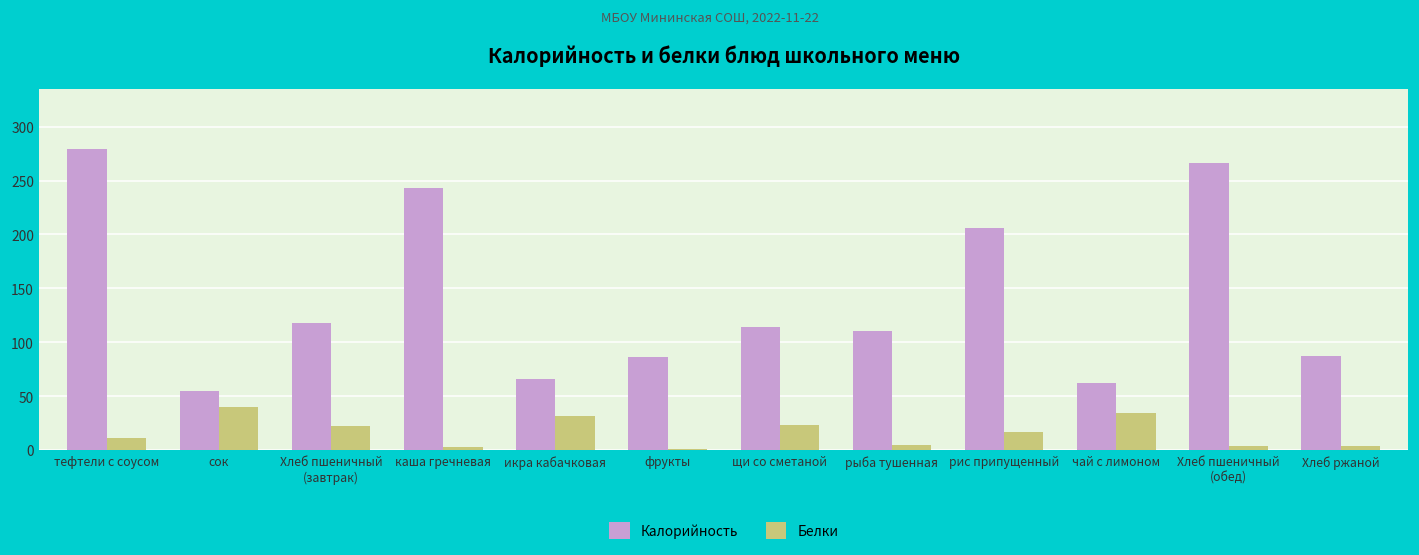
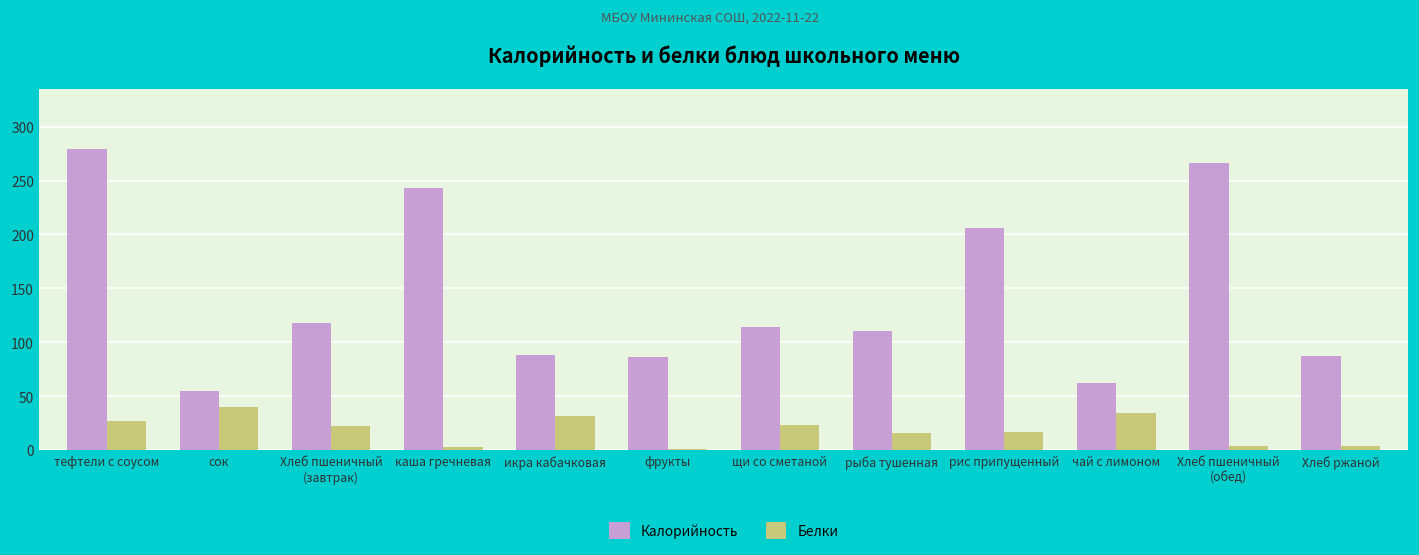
  {
    "Калорийность": {
      "тефтели с соусом": 280,
      "сок": 60,
      "Хлеб пшеничный (завтрак)": 120,
      "каша гречневая": 240,
-     "икра кабачковая": 70,
+     "икра кабачковая": 90,
      "фрукты": 90,
      "щи со сметаной": 110,
      "рыба тушенная": 110,
      "рис припущенный": 210,
      "чай с лимоном": 60,
      "Хлеб пшеничный (обед)": 270,
      "Хлеб ржаной": 90
    },
    "Белки": {
-     "тефтели с соусом": 10,
+     "тефтели с соусом": 30,
      "сок": 40,
      "Хлеб пшеничный (завтрак)": 20,
      "каша гречневая": 0,
      "икра кабачковая": 30,
      "щи со сметаной": 20,
-     "рыба тушенная": 0,
+     "рыба тушенная": 20,
      "рис припущенный": 20,
      "чай с лимоном": 30,
      "Хлеб пшеничный (обед)": 0,
      "Хлеб ржаной": 0
    }
  }
